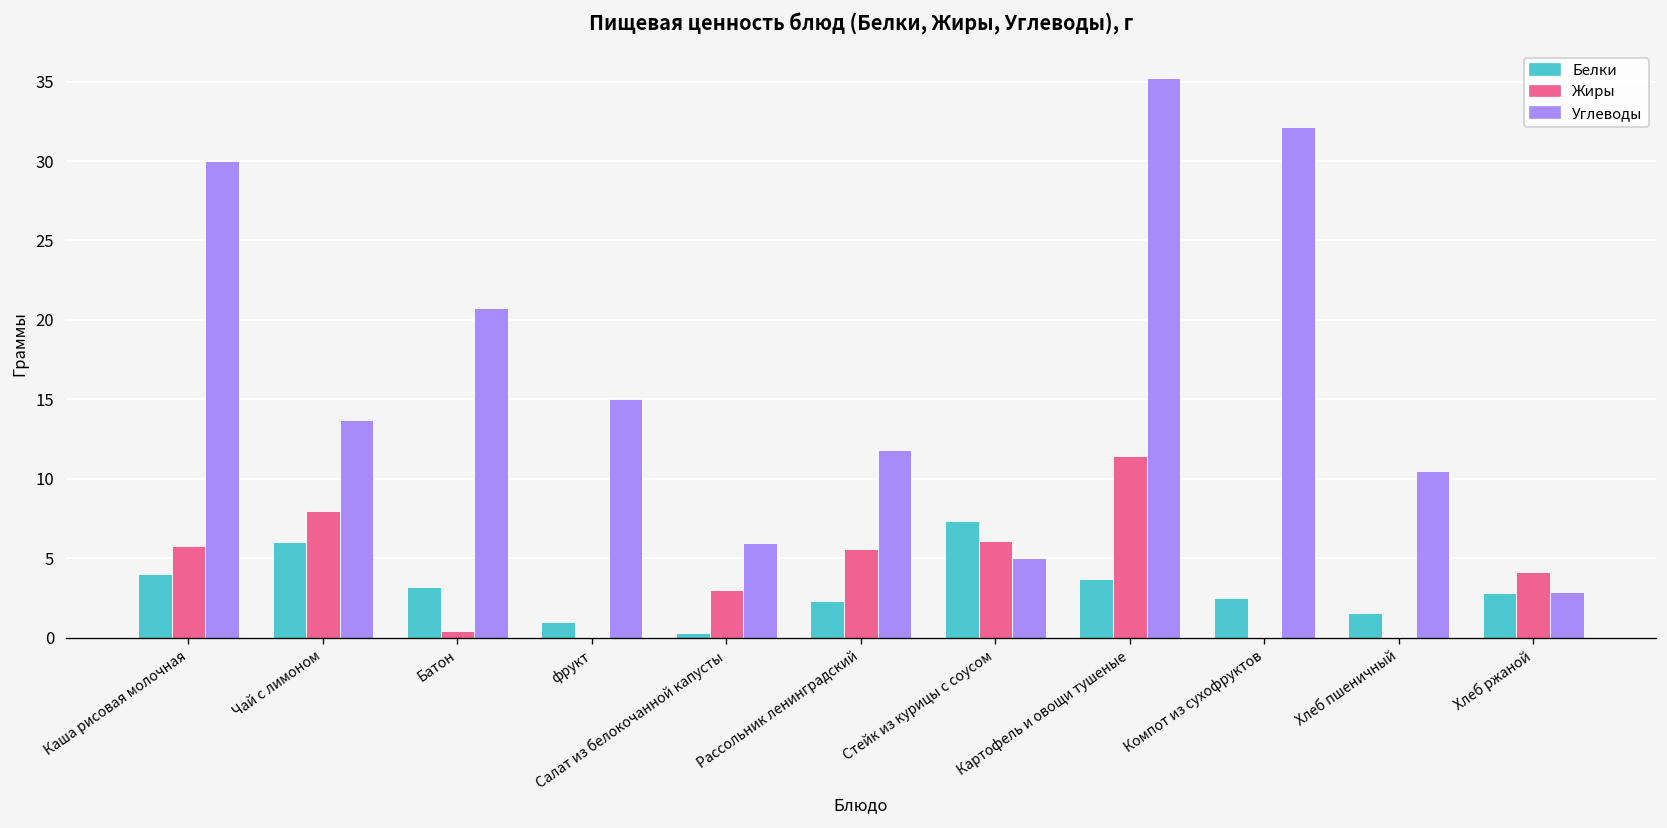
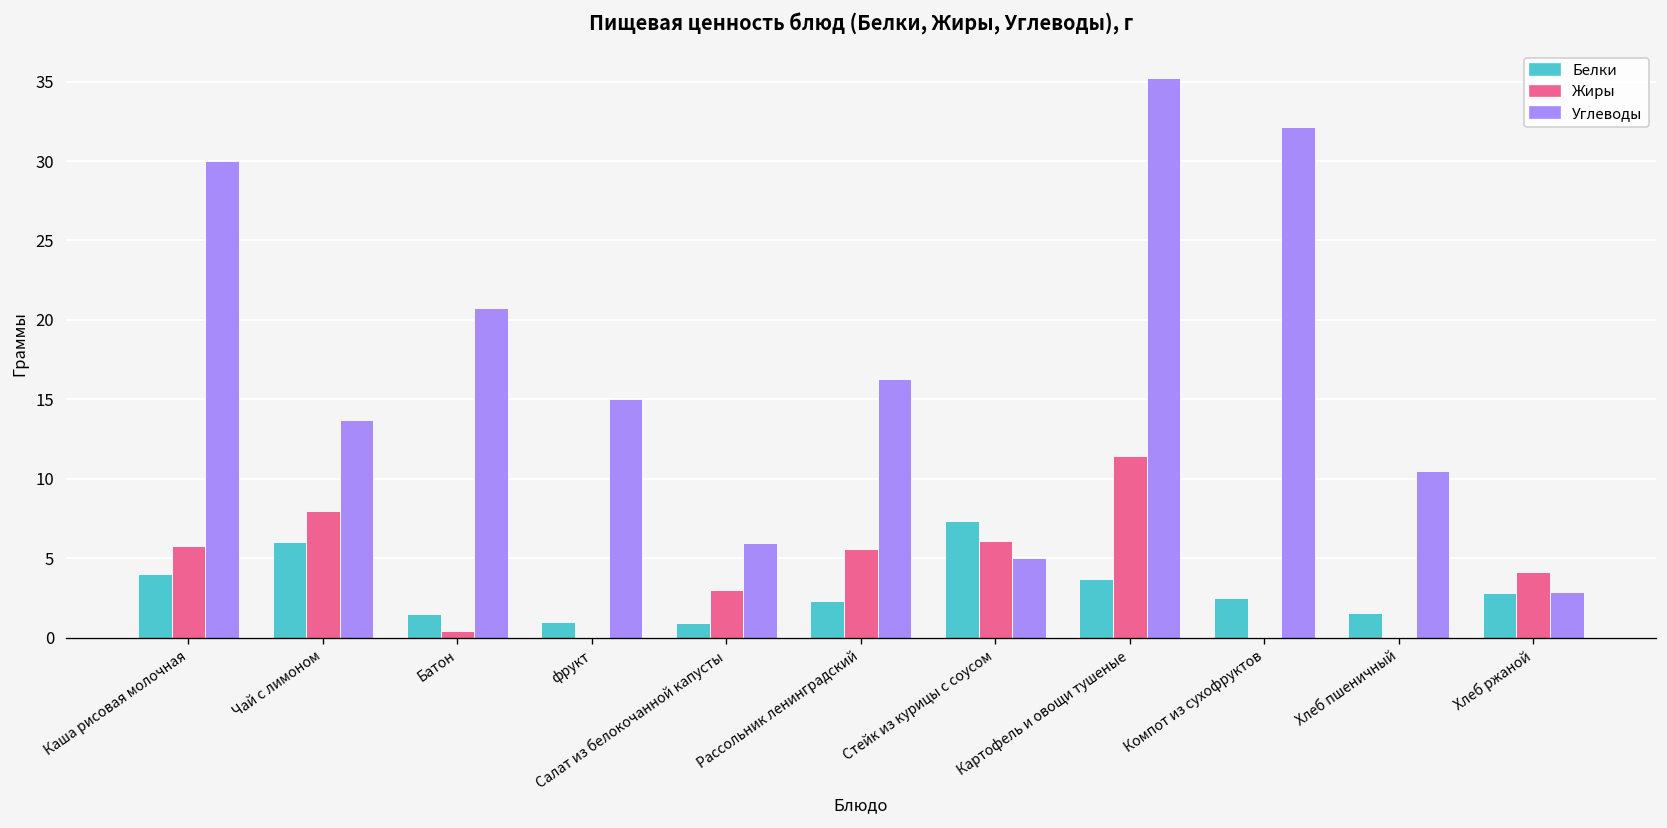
  {
    "Белки": {
      "Каша рисовая молочная": 4.0,
      "Чай с лимоном": 6.0,
-     "Батон": 3.2,
+     "Батон": 1.5,
      "фрукт": 1.0,
-     "Салат из белокочанной капусты": 0.3,
+     "Салат из белокочанной капусты": 0.9,
      "Рассольник ленинградский": 2.3,
      "Стейк из курицы с соусом": 7.3,
      "Картофель и овощи тушеные": 3.7,
      "Компот из сухофруктов": 2.5,
      "Хлеб пшеничный": 1.5,
      "Хлеб ржаной": 2.8
    },
    "Жиры": {
      "Каша рисовая молочная": 5.8,
      "Чай с лимоном": 8.0,
      "Батон": 0.4,
      "фрукт": 0.0,
      "Салат из белокочанной капусты": 3.0,
      "Рассольник ленинградский": 5.6,
      "Стейк из курицы с соусом": 6.1,
      "Картофель и овощи тушеные": 11.4,
      "Компот из сухофруктов": 0.0,
      "Хлеб ржаной": 4.1
    },
    "Углеводы": {
      "Каша рисовая молочная": 30.0,
      "Чай с лимоном": 13.7,
      "Батон": 20.8,
      "фрукт": 15.0,
      "Салат из белокочанной капусты": 6.0,
-     "Рассольник ленинградский": 11.8,
+     "Рассольник ленинградский": 16.3,
      "Стейк из курицы с соусом": 5.0,
      "Картофель и овощи тушеные": 35.2,
      "Компот из сухофруктов": 32.1,
      "Хлеб пшеничный": 10.5,
      "Хлеб ржаной": 2.9
    }
  }
